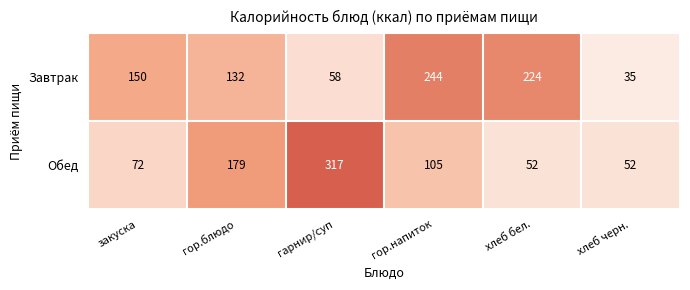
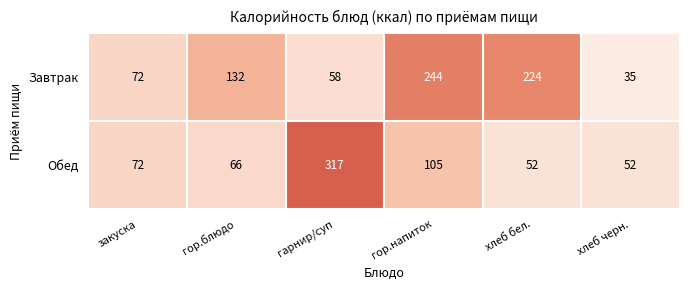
  {
    "Завтрак": {
-     "закуска": 150,
+     "закуска": 72,
      "гор.блюдо": 132,
      "гарнир/суп": 58,
      "гор.напиток": 244,
      "хлеб бел.": 224,
      "хлеб черн.": 35
    },
    "Обед": {
      "закуска": 72,
-     "гор.блюдо": 179,
+     "гор.блюдо": 66,
      "гарнир/суп": 317,
      "гор.напиток": 105,
      "хлеб бел.": 52,
      "хлеб черн.": 52
    }
  }
